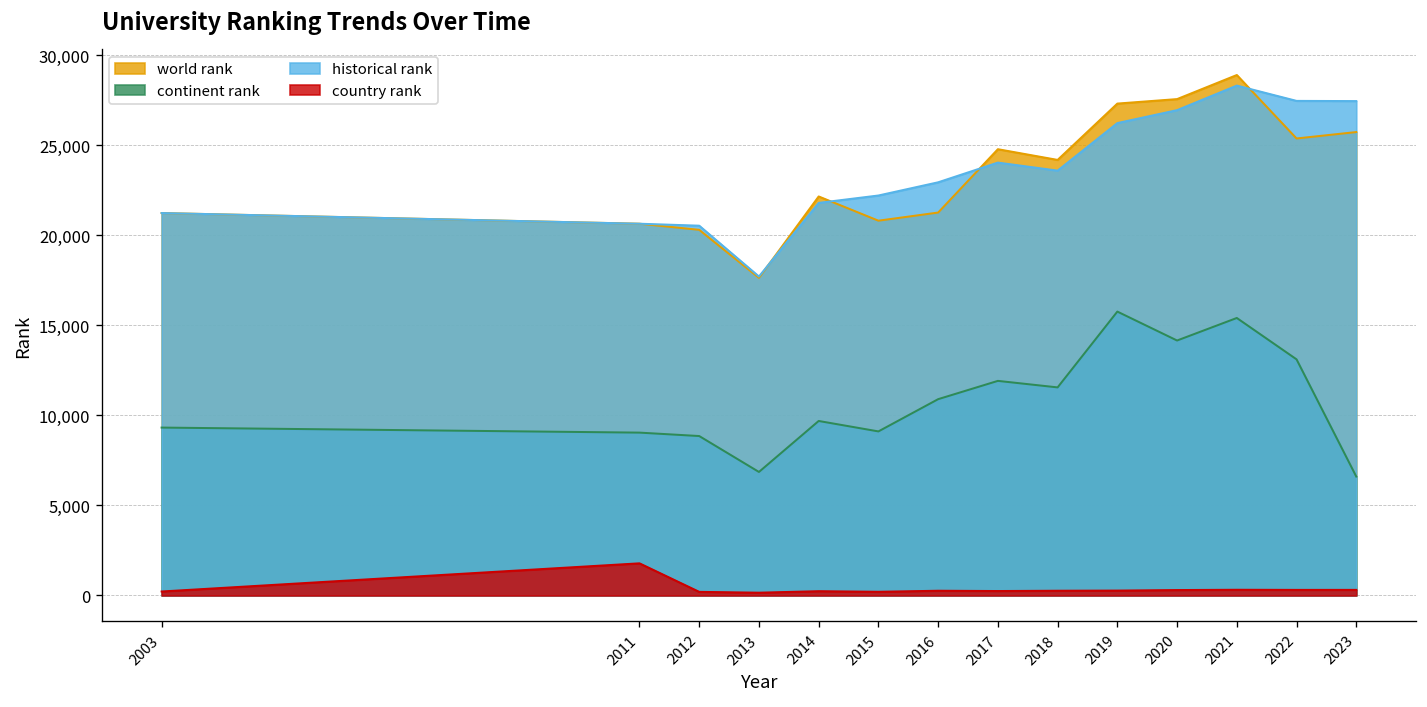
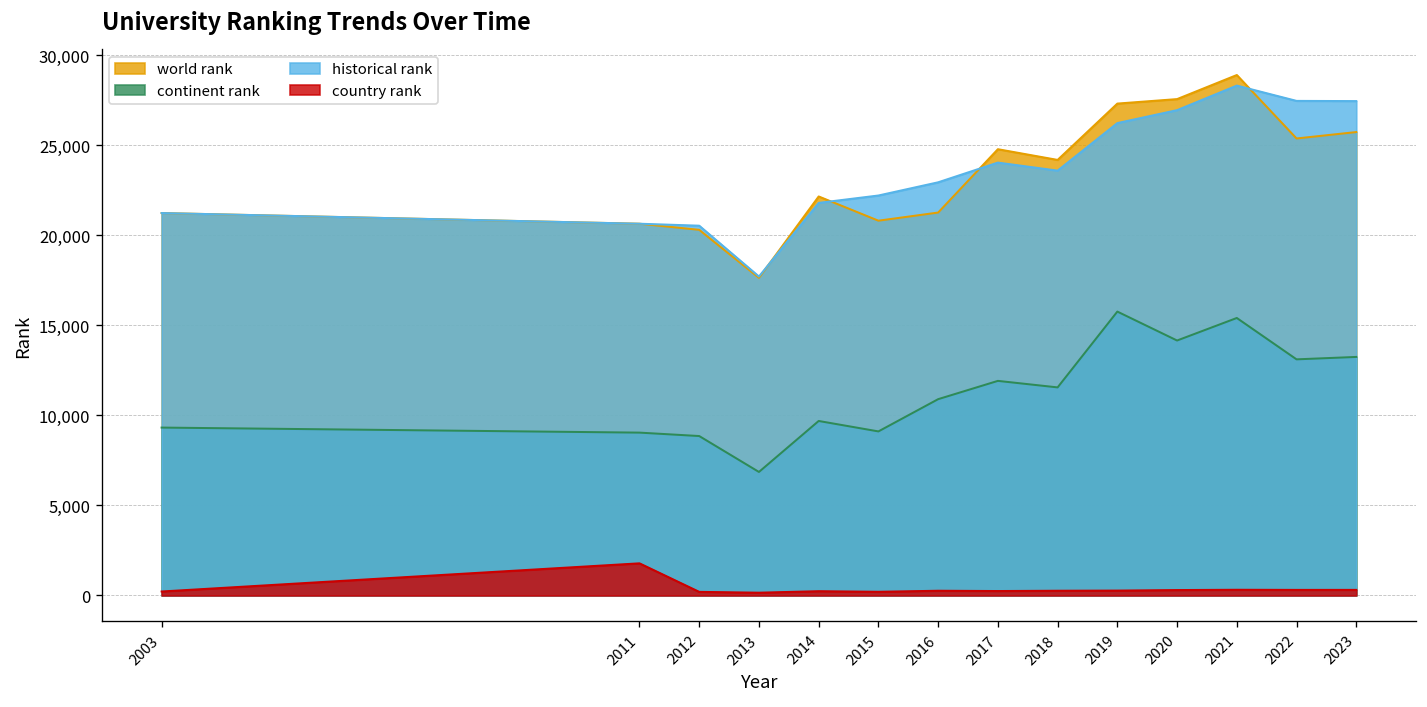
  {
    "world rank": {
      "2012": "20,300",
      "2014": "22,200",
      "2015": "20,800",
      "2016": "21,300",
      "2017": "24,800",
      "2018": "24,200",
      "2019": "27,300",
      "2020": "27,600",
      "2021": "28,900",
      "2022": "25,400",
      "2023": "25,700"
    },
    "continent rank": {
      "2003": "9,300",
      "2011": "9,000",
      "2012": "8,900",
      "2013": "6,900",
      "2014": "9,700",
      "2015": "9,100",
      "2016": "10,900",
      "2017": "11,900",
      "2018": "11,600",
      "2019": "15,800",
      "2020": "14,200",
      "2021": "15,400",
      "2022": "13,100",
-     "2023": "6,600"
+     "2023": "13,200"
    },
    "historical rank": {
      "2012": "20,500",
      "2014": "21,800",
      "2015": "22,200",
      "2016": "22,900",
      "2017": "24,000",
      "2018": "23,600",
      "2019": "26,200",
      "2020": "27,000",
      "2021": "28,300",
      "2022": "27,500",
      "2023": "27,500"
    },
    "country rank": {
      "2003": "200",
      "2011": "1,800",
      "2012": "200",
      "2013": "200",
      "2014": "200",
      "2015": "200",
      "2016": "300",
      "2017": "200",
      "2018": "300",
      "2019": "300",
      "2020": "300",
      "2021": "300",
      "2022": "300",
      "2023": "300"
    }
  }
